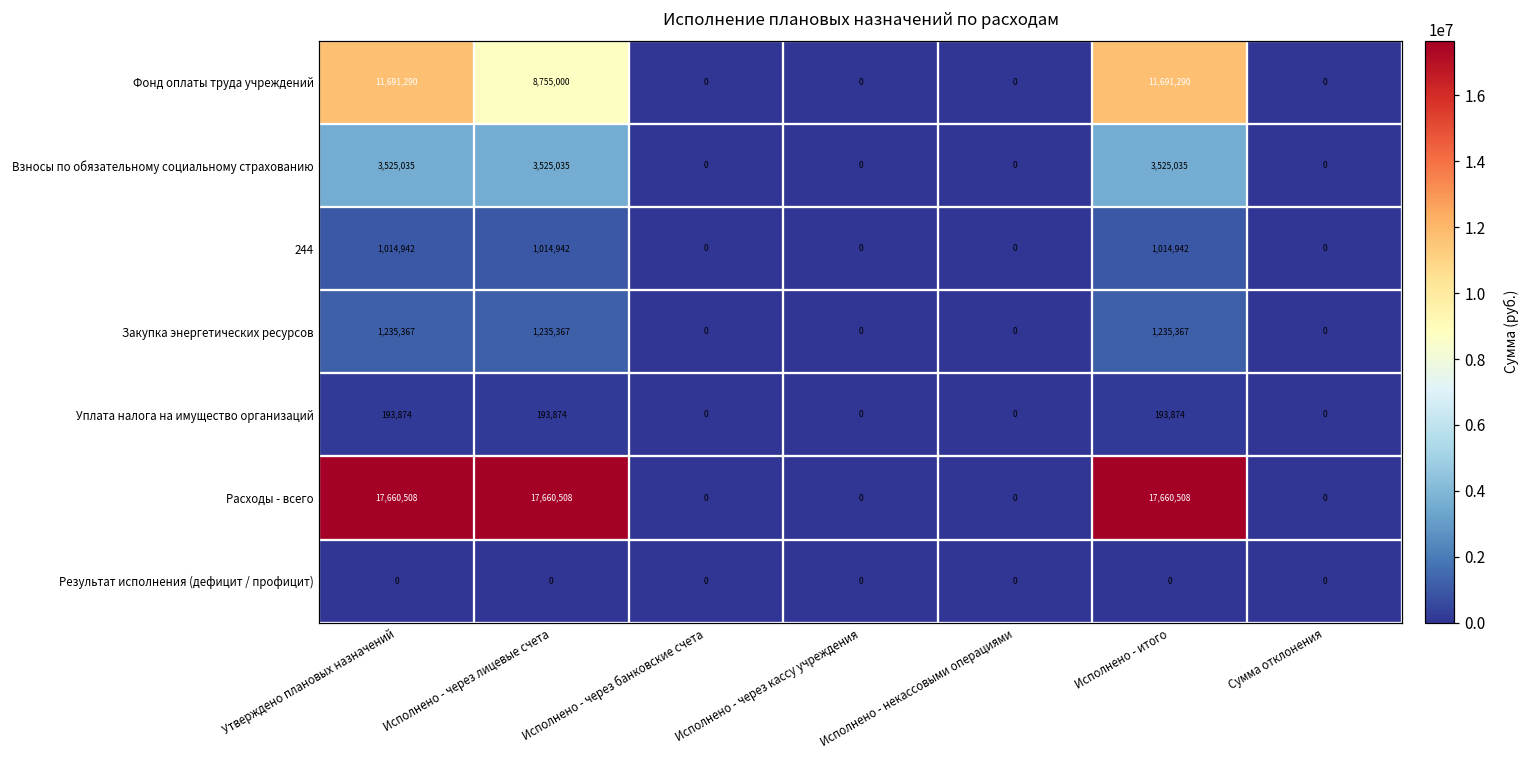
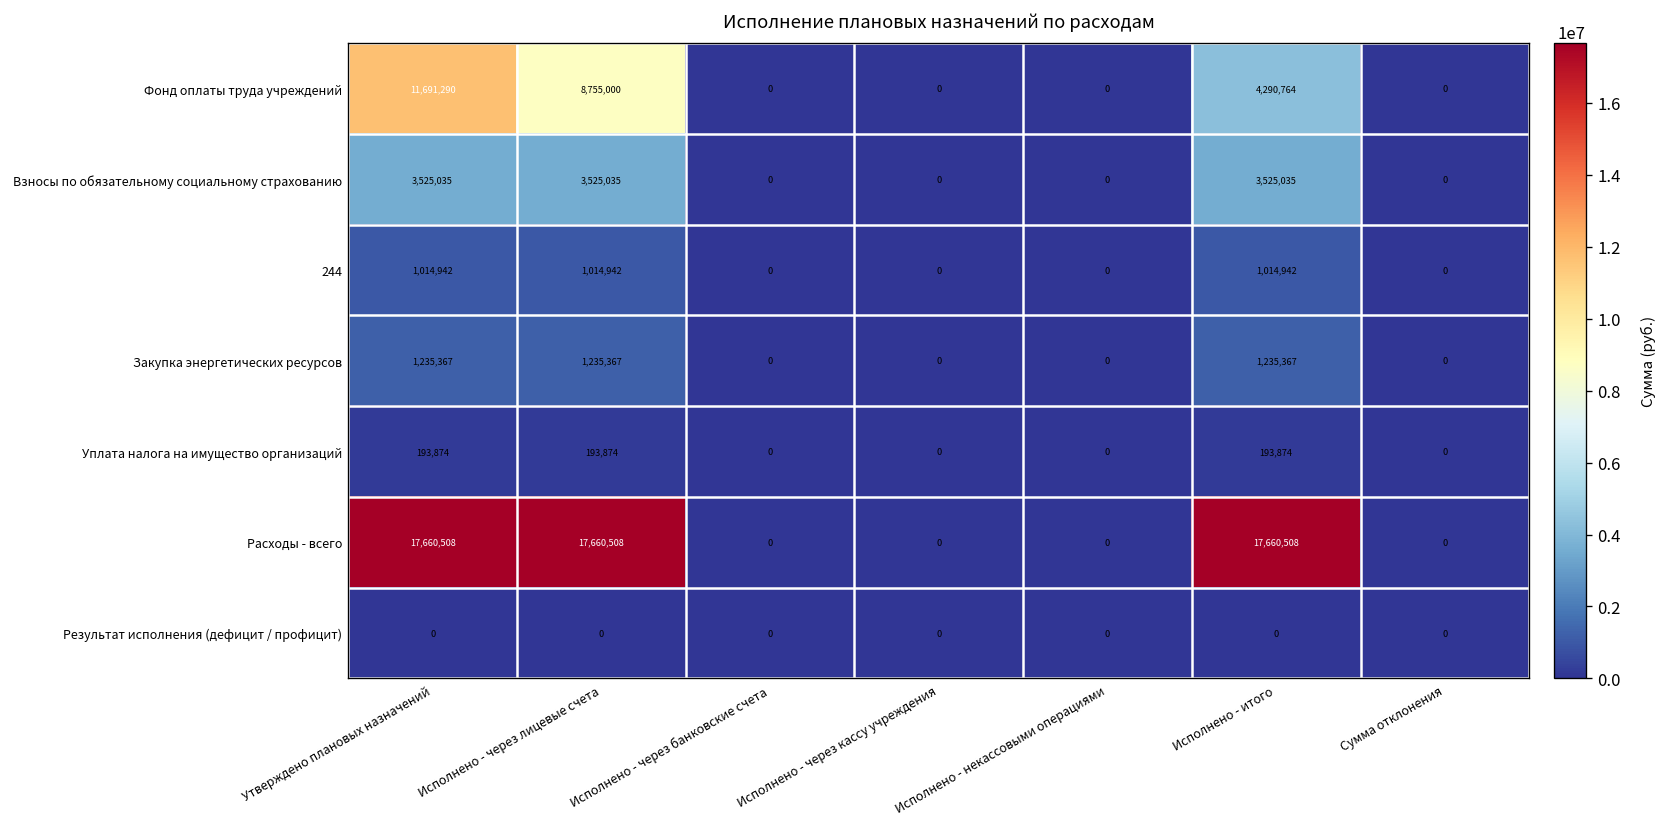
  {
    "Фонд оплаты труда учреждений": {
      "Утверждено плановых назначений": "11,691,290",
      "Исполнено - через лицевые счета": "8,755,000",
      "Исполнено - через банковские счета": "0",
      "Исполнено - через кассу учреждения": "0",
      "Исполнено - некассовыми операциями": "0",
-     "Исполнено - итого": "11,691,290",
+     "Исполнено - итого": "4,290,764",
      "Сумма отклонения": "0"
    },
    "Взносы по обязательному социальному страхованию": {
      "Утверждено плановых назначений": "3,525,035",
      "Исполнено - через лицевые счета": "3,525,035",
      "Исполнено - через банковские счета": "0",
      "Исполнено - через кассу учреждения": "0",
      "Исполнено - некассовыми операциями": "0",
      "Исполнено - итого": "3,525,035",
      "Сумма отклонения": "0"
    },
    "244": {
      "Утверждено плановых назначений": "1,014,942",
      "Исполнено - через лицевые счета": "1,014,942",
      "Исполнено - через банковские счета": "0",
      "Исполнено - через кассу учреждения": "0",
      "Исполнено - некассовыми операциями": "0",
      "Исполнено - итого": "1,014,942",
      "Сумма отклонения": "0"
    },
    "Закупка энергетических ресурсов": {
      "Утверждено плановых назначений": "1,235,367",
      "Исполнено - через лицевые счета": "1,235,367",
      "Исполнено - через банковские счета": "0",
      "Исполнено - через кассу учреждения": "0",
      "Исполнено - некассовыми операциями": "0",
      "Исполнено - итого": "1,235,367",
      "Сумма отклонения": "0"
    },
    "Уплата налога на имущество организаций": {
      "Утверждено плановых назначений": "193,874",
      "Исполнено - через лицевые счета": "193,874",
      "Исполнено - через банковские счета": "0",
      "Исполнено - через кассу учреждения": "0",
      "Исполнено - некассовыми операциями": "0",
      "Исполнено - итого": "193,874",
      "Сумма отклонения": "0"
    },
    "Расходы - всего": {
      "Утверждено плановых назначений": "17,660,508",
      "Исполнено - через лицевые счета": "17,660,508",
      "Исполнено - через банковские счета": "0",
      "Исполнено - через кассу учреждения": "0",
      "Исполнено - некассовыми операциями": "0",
      "Исполнено - итого": "17,660,508",
      "Сумма отклонения": "0"
    },
    "Результат исполнения (дефицит / профицит)": {
      "Утверждено плановых назначений": "0",
      "Исполнено - через лицевые счета": "0",
      "Исполнено - через банковские счета": "0",
      "Исполнено - через кассу учреждения": "0",
      "Исполнено - некассовыми операциями": "0",
      "Исполнено - итого": "0",
      "Сумма отклонения": "0"
    }
  }
